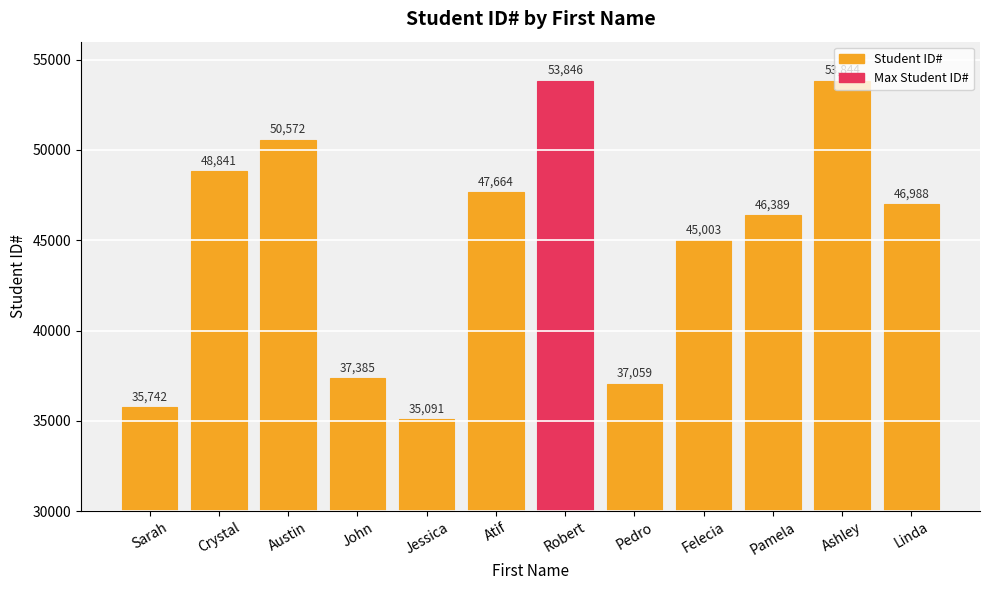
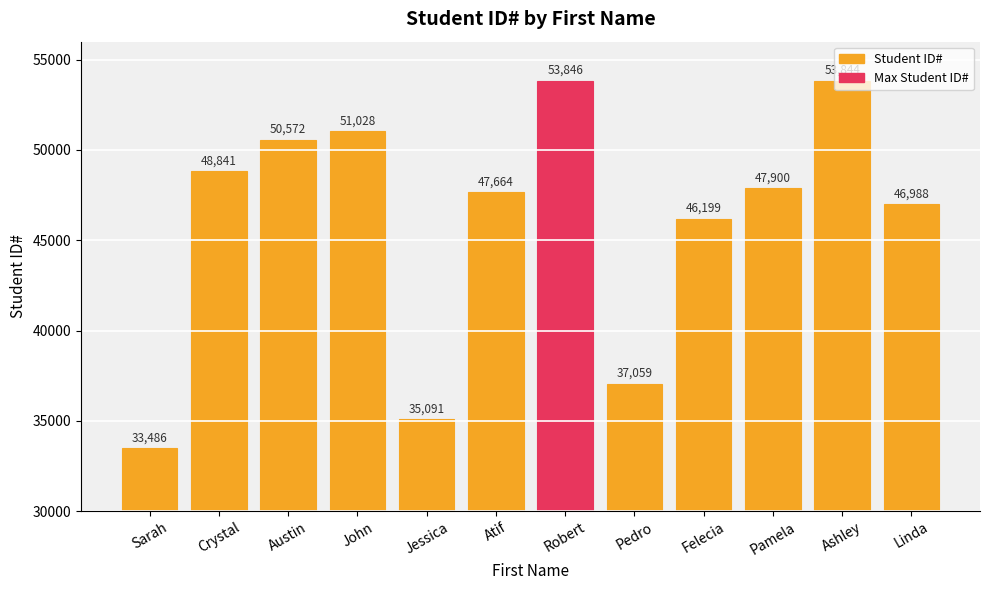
  {
-   "Sarah": "35,742",
+   "Sarah": "33,486",
    "Crystal": "48,841",
    "Austin": "50,572",
-   "John": "37,385",
+   "John": "51,028",
    "Jessica": "35,091",
    "Atif": "47,664",
    "Robert": "53,846",
    "Pedro": "37,059",
-   "Felecia": "45,003",
-   "Pamela": "46,389",
+   "Felecia": "46,199",
+   "Pamela": "47,900",
    "Linda": "46,988"
  }
